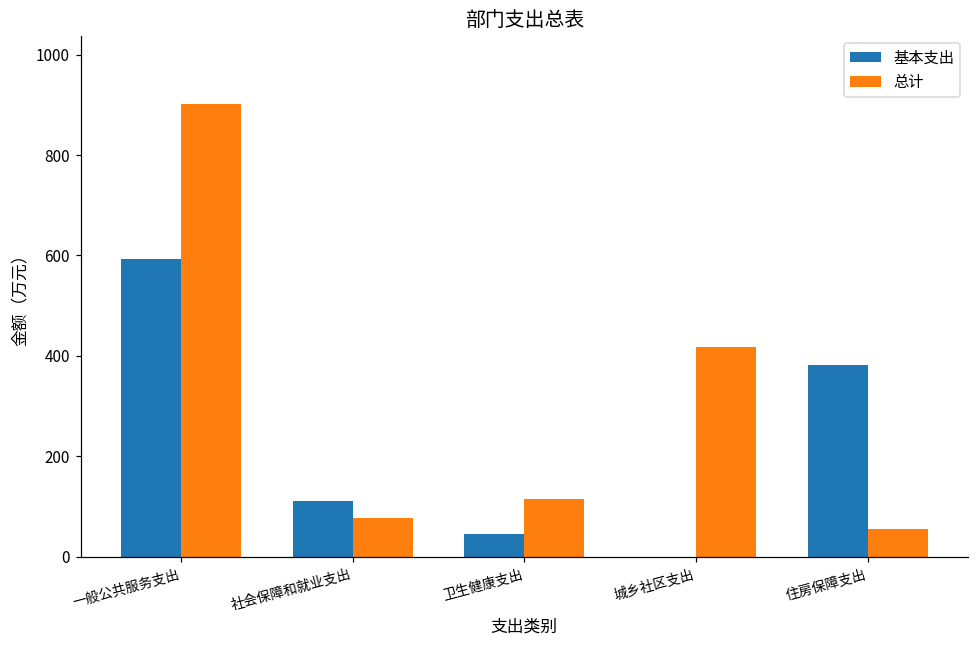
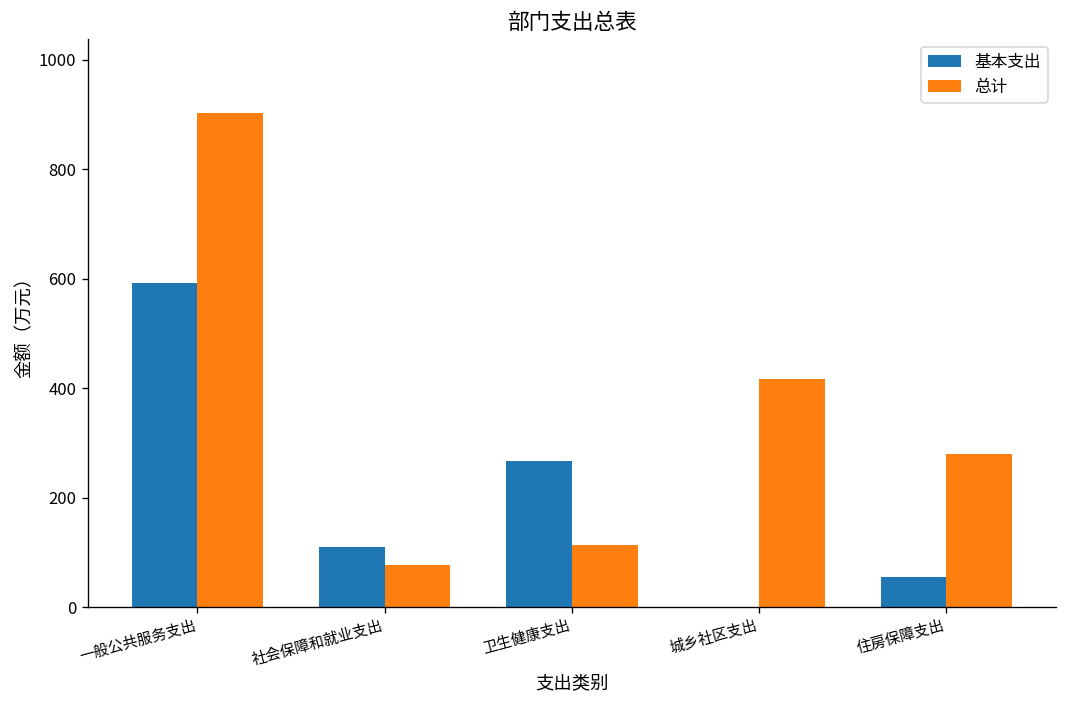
  {
    "基本支出": {
      "一般公共服务支出": 590,
      "社会保障和就业支出": 110,
-     "卫生健康支出": 40,
+     "卫生健康支出": 270,
      "城乡社区支出": 0,
-     "住房保障支出": 380
+     "住房保障支出": 60
    },
    "总计": {
      "一般公共服务支出": 900,
      "社会保障和就业支出": 80,
      "卫生健康支出": 110,
      "城乡社区支出": 420,
-     "住房保障支出": 60
+     "住房保障支出": 280
    }
  }
